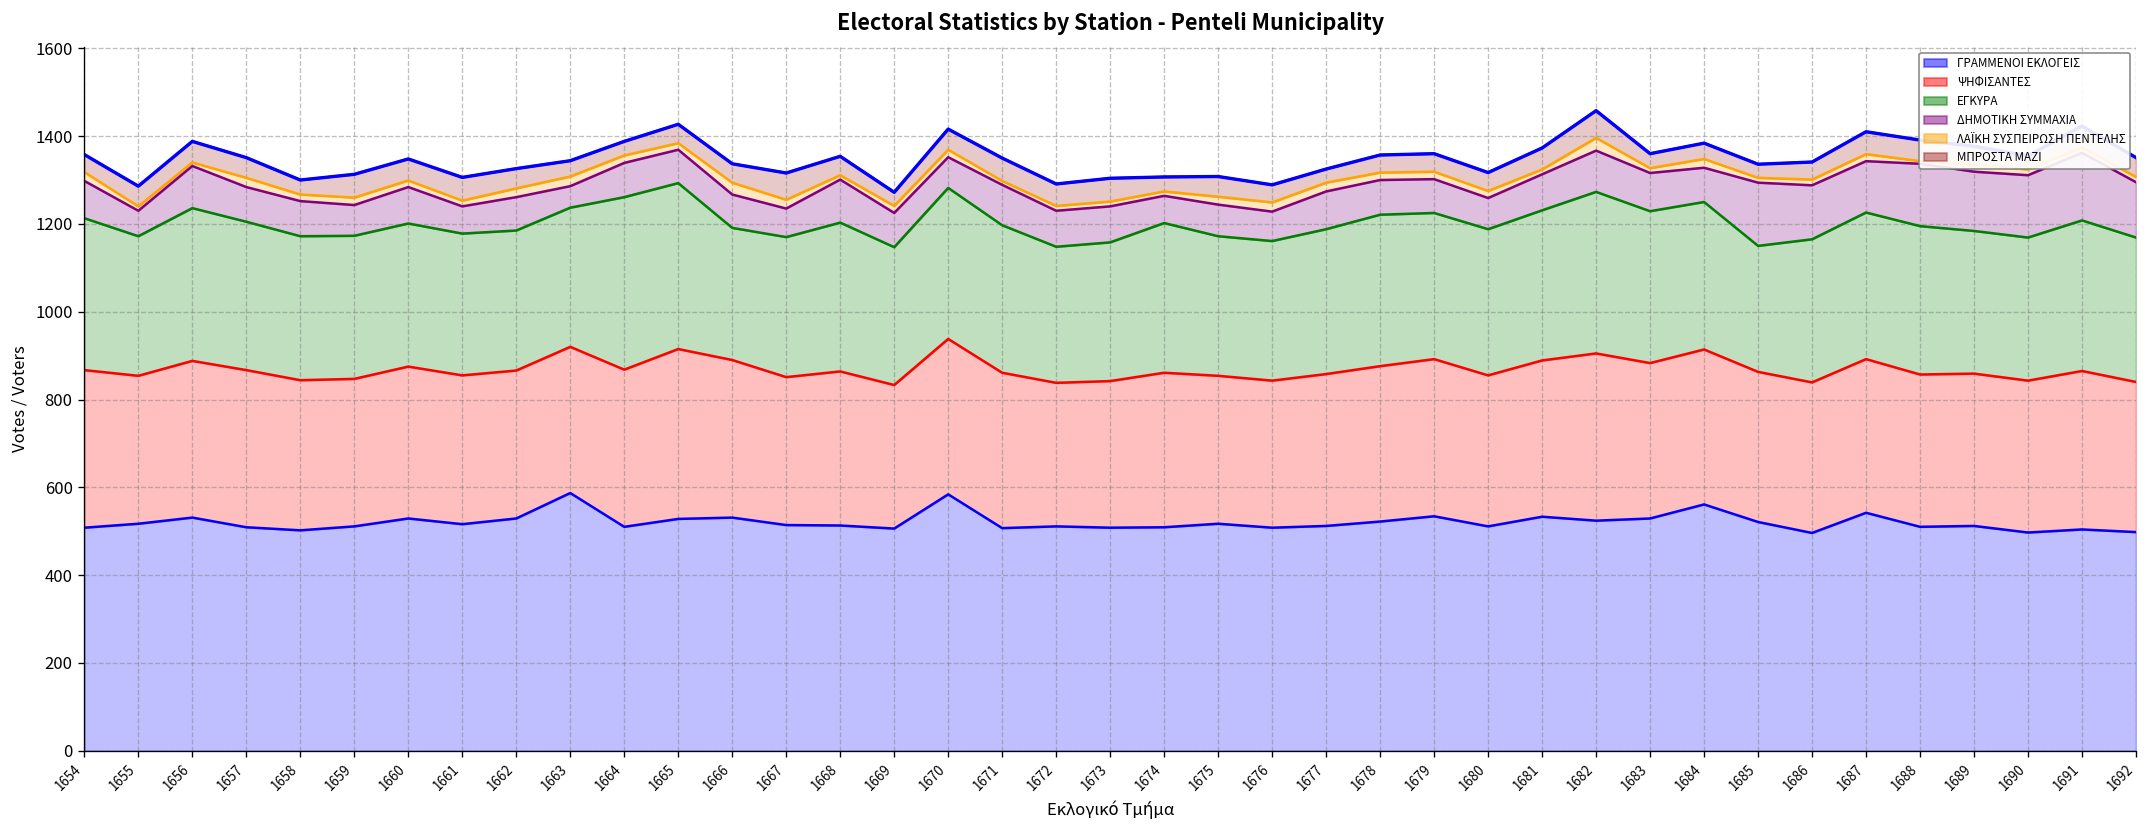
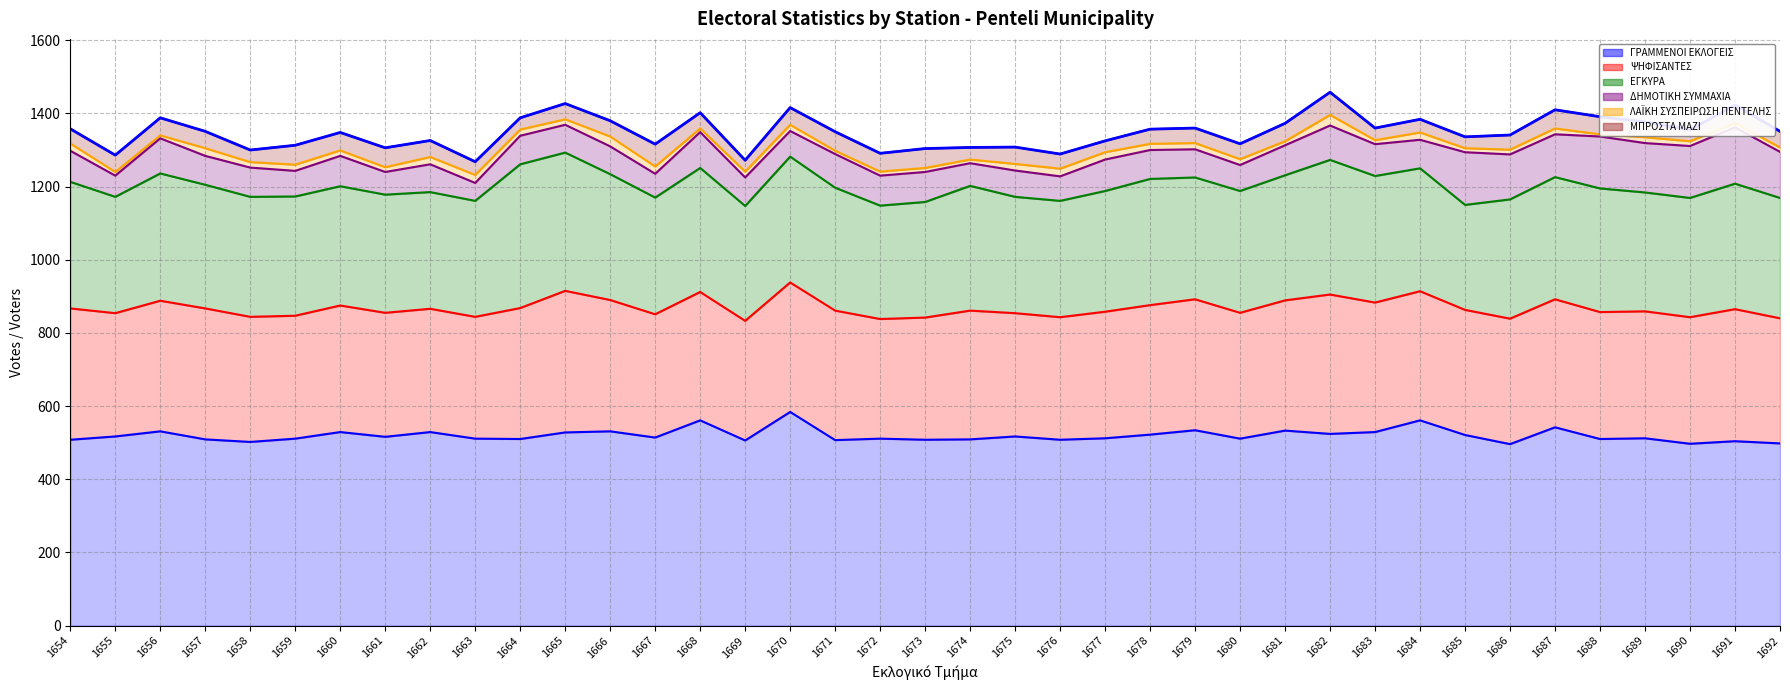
  {
    "ΓΡΑΜΜΕΝΟΙ ΕΚΛΟΓΕΙΣ": {
      "1654": 510,
      "1655": 520,
      "1656": 530,
      "1657": 510,
      "1658": 500,
      "1659": 510,
      "1660": 530,
      "1661": 520,
      "1662": 530,
-     "1663": 590,
+     "1663": 510,
      "1664": 510,
      "1665": 530,
      "1666": 530,
      "1667": 510,
-     "1668": 510,
+     "1668": 560,
      "1669": 510,
      "1670": 580,
      "1671": 510,
      "1672": 510,
      "1673": 510,
      "1674": 510,
      "1675": 520,
      "1676": 510,
      "1677": 510,
      "1678": 520,
      "1679": 530,
      "1680": 510,
      "1681": 530,
      "1682": 520,
      "1683": 530,
      "1684": 560,
      "1685": 520,
      "1686": 500,
      "1687": 540,
      "1688": 510,
      "1689": 510,
      "1690": 500,
      "1691": 500,
      "1692": 500
    },
    "ΕΓΚΥΡΑ": {
      "1654": 350,
      "1655": 320,
      "1656": 350,
      "1657": 340,
      "1658": 330,
      "1659": 330,
      "1660": 330,
      "1661": 320,
      "1662": 320,
      "1663": 320,
      "1664": 390,
      "1665": 380,
-     "1666": 300,
+     "1666": 340,
      "1667": 320,
      "1668": 340,
      "1669": 310,
      "1670": 340,
      "1671": 340,
      "1672": 310,
      "1673": 320,
      "1674": 340,
      "1675": 320,
      "1676": 320,
      "1677": 330,
      "1678": 350,
      "1679": 330,
      "1680": 330,
      "1681": 340,
      "1682": 370,
      "1683": 350,
      "1684": 340,
      "1685": 290,
      "1686": 330,
      "1687": 330,
      "1688": 340,
      "1689": 330,
      "1690": 330,
      "1691": 340,
      "1692": 330
    }
  }
